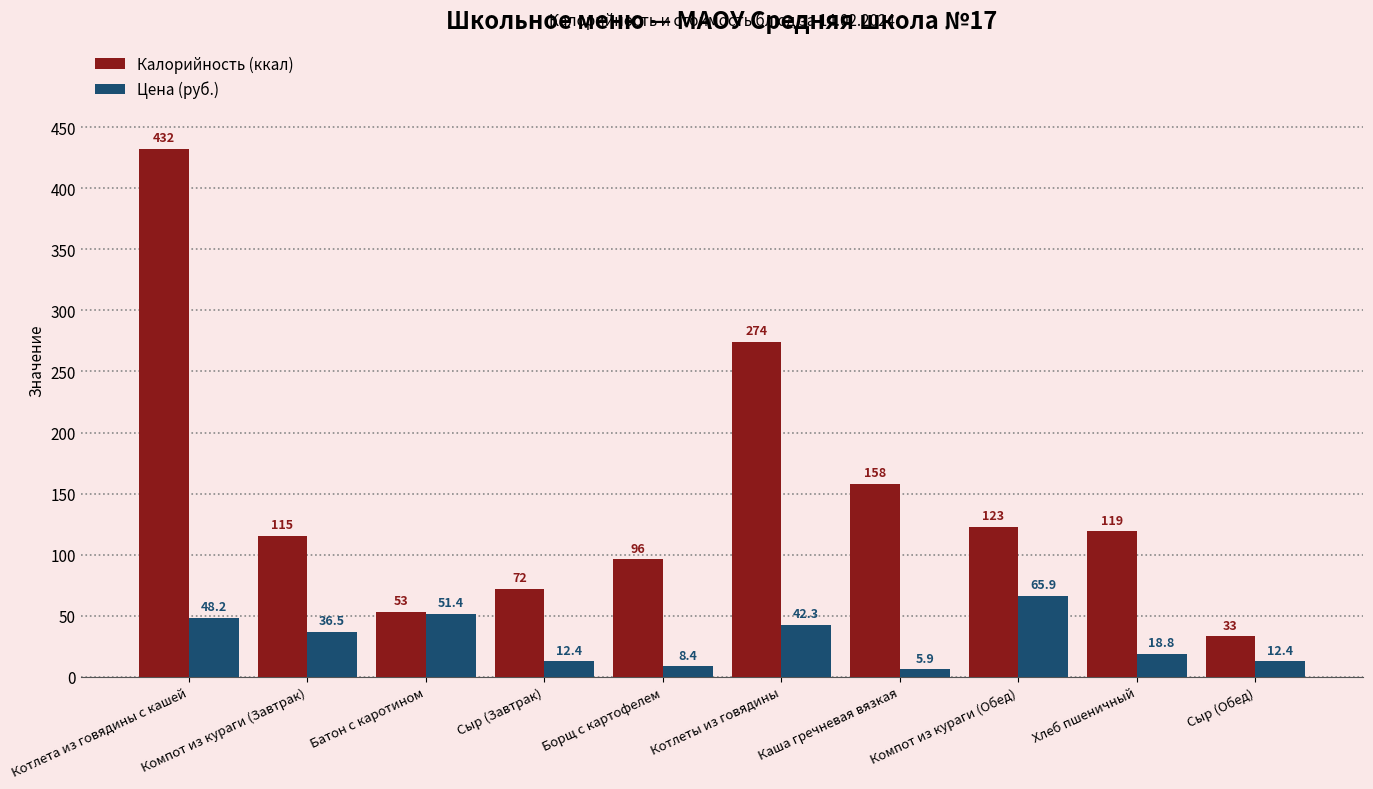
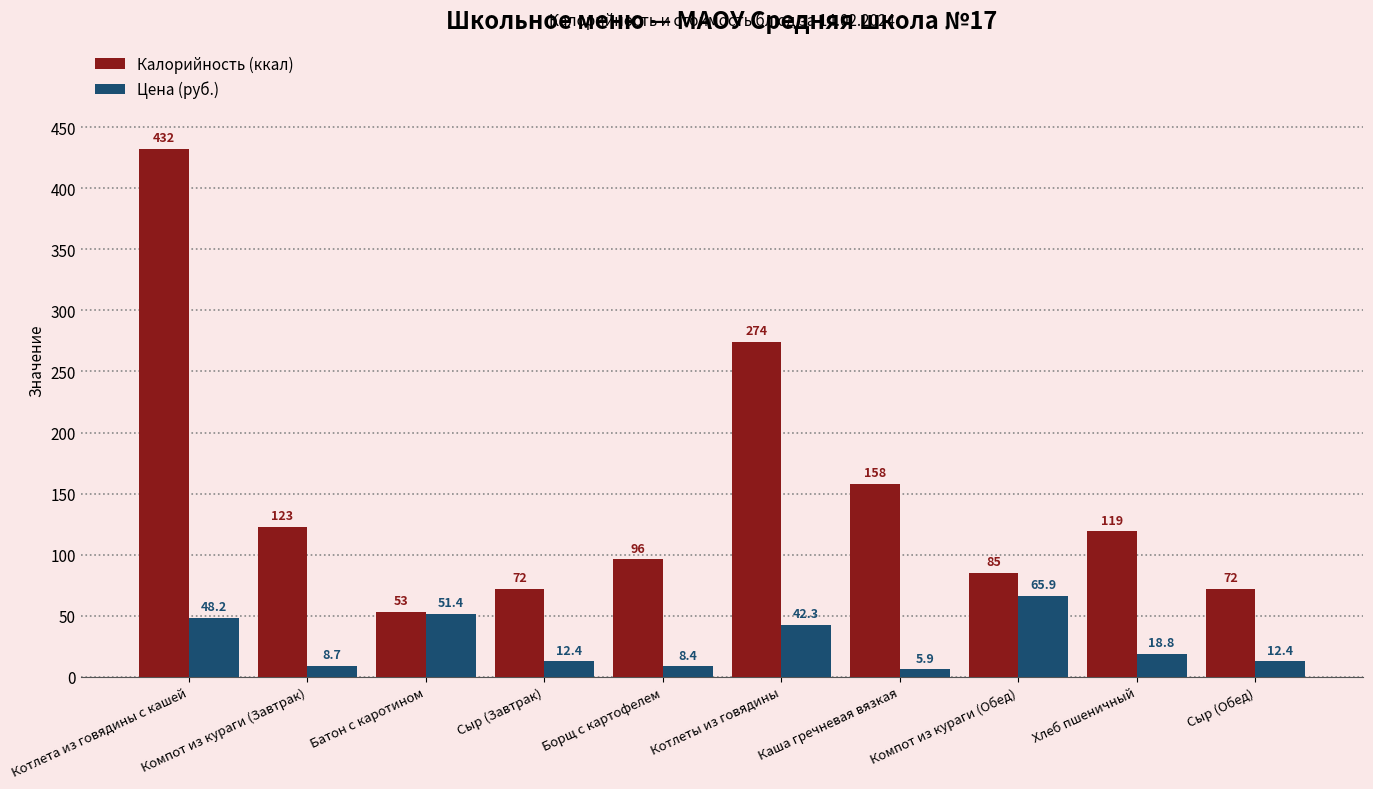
  {
    "Калорийность (ккал)": {
      "Котлета из говядины с кашей": 432,
-     "Компот из кураги (Завтрак)": 115,
+     "Компот из кураги (Завтрак)": 123,
      "Батон с каротином": 53,
      "Сыр (Завтрак)": 72,
      "Борщ с картофелем": 96,
      "Котлеты из говядины": 274,
      "Каша гречневая вязкая": 158,
-     "Компот из кураги (Обед)": 123,
+     "Компот из кураги (Обед)": 85,
      "Хлеб пшеничный": 119,
-     "Сыр (Обед)": 33
+     "Сыр (Обед)": 72
    },
    "Цена (руб.)": {
      "Котлета из говядины с кашей": 48.2,
-     "Компот из кураги (Завтрак)": 36.5,
+     "Компот из кураги (Завтрак)": 8.7,
      "Батон с каротином": 51.4,
      "Сыр (Завтрак)": 12.4,
      "Борщ с картофелем": 8.4,
      "Котлеты из говядины": 42.3,
      "Каша гречневая вязкая": 5.9,
      "Компот из кураги (Обед)": 65.9,
      "Хлеб пшеничный": 18.8,
      "Сыр (Обед)": 12.4
    }
  }
